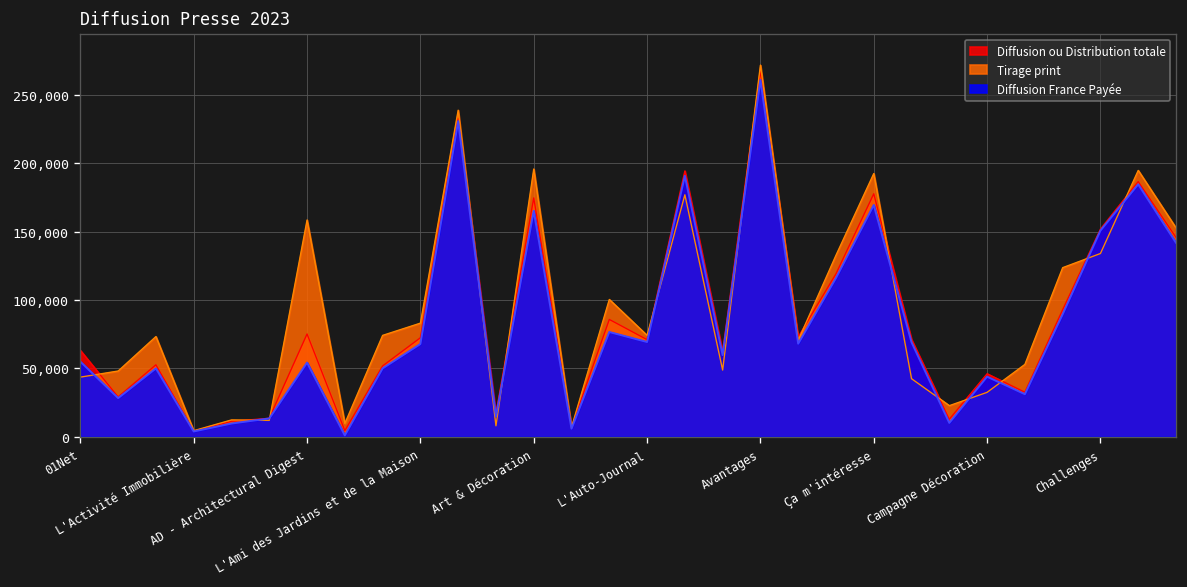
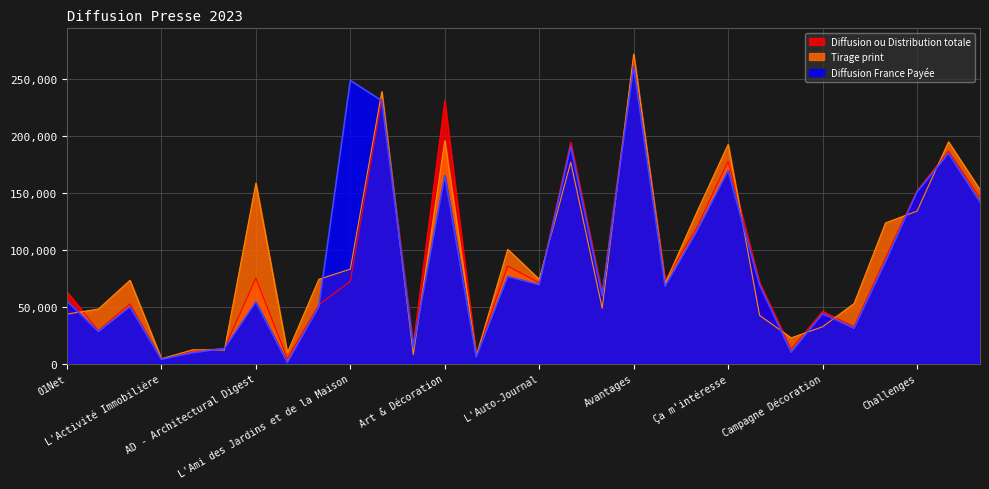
  {
    "Diffusion ou Distribution totale": {
      "01Net": "63,000",
      "AD - Architectural Digest": "75,000",
      "L'Ami des Jardins et de la Maison": "72,000",
-     "Art & Décoration": "175,000",
+     "Art & Décoration": "231,000",
      "Avantages": "268,000",
      "Ça m'intéresse": "178,000"
    },
    "Tirage print": {
      "01Net": "44,000",
      "AD - Architectural Digest": "159,000",
      "L'Ami des Jardins et de la Maison": "83,000",
      "Art & Décoration": "196,000",
      "L'Auto-Journal": "74,000",
      "Avantages": "272,000",
      "Ça m'intéresse": "192,000",
      "Campagne Décoration": "32,000",
      "Challenges": "134,000"
    },
    "Diffusion France Payée": {
      "01Net": "55,000",
      "AD - Architectural Digest": "54,000",
-     "L'Ami des Jardins et de la Maison": "68,000",
+     "L'Ami des Jardins et de la Maison": "249,000",
      "Art & Décoration": "165,000",
      "Avantages": "261,000",
      "Ça m'intéresse": "169,000"
    }
  }
